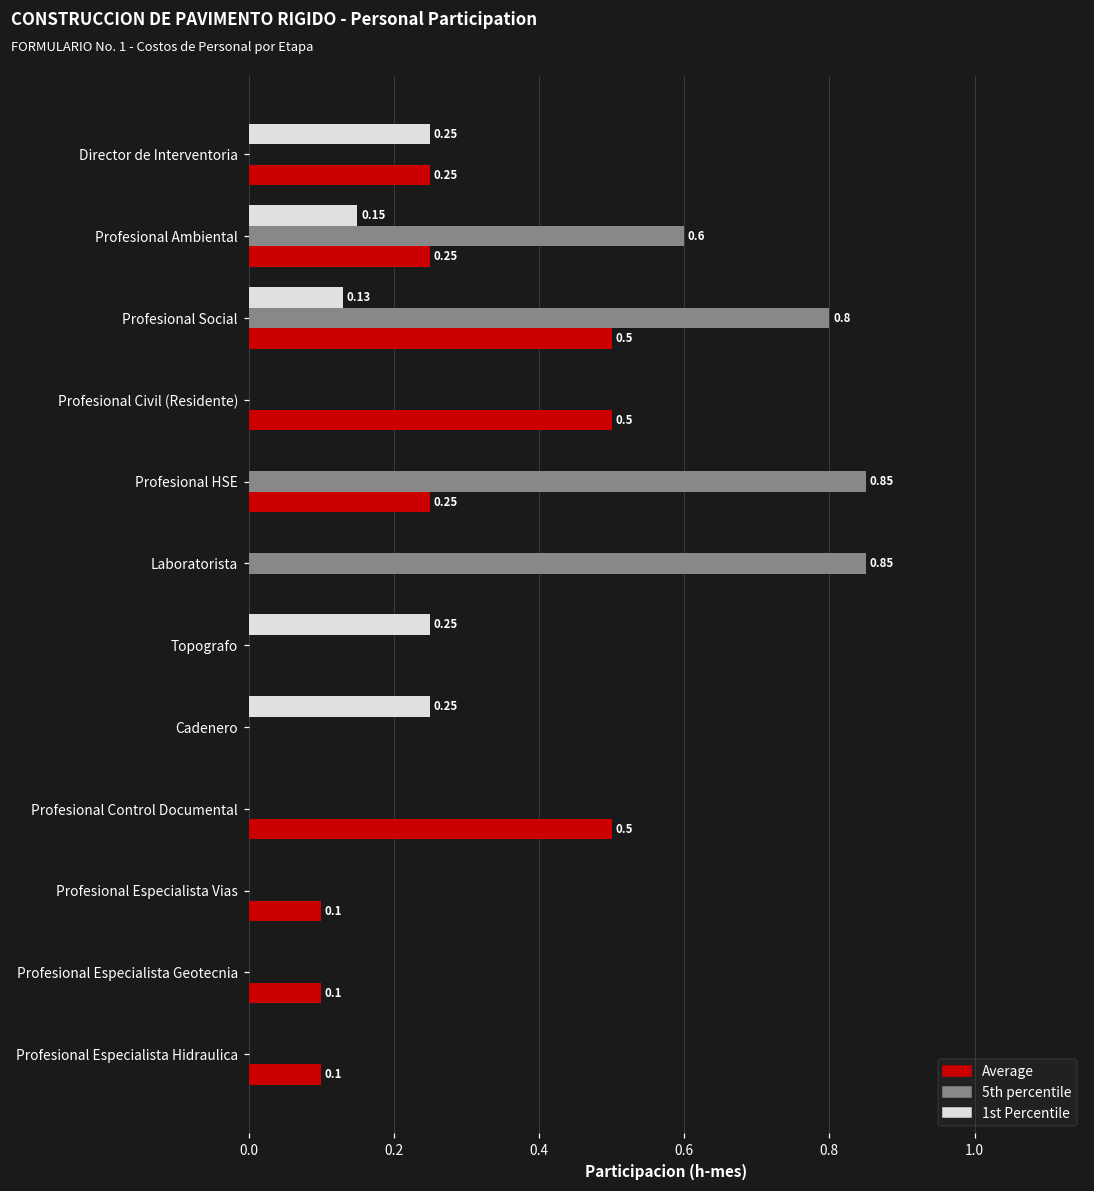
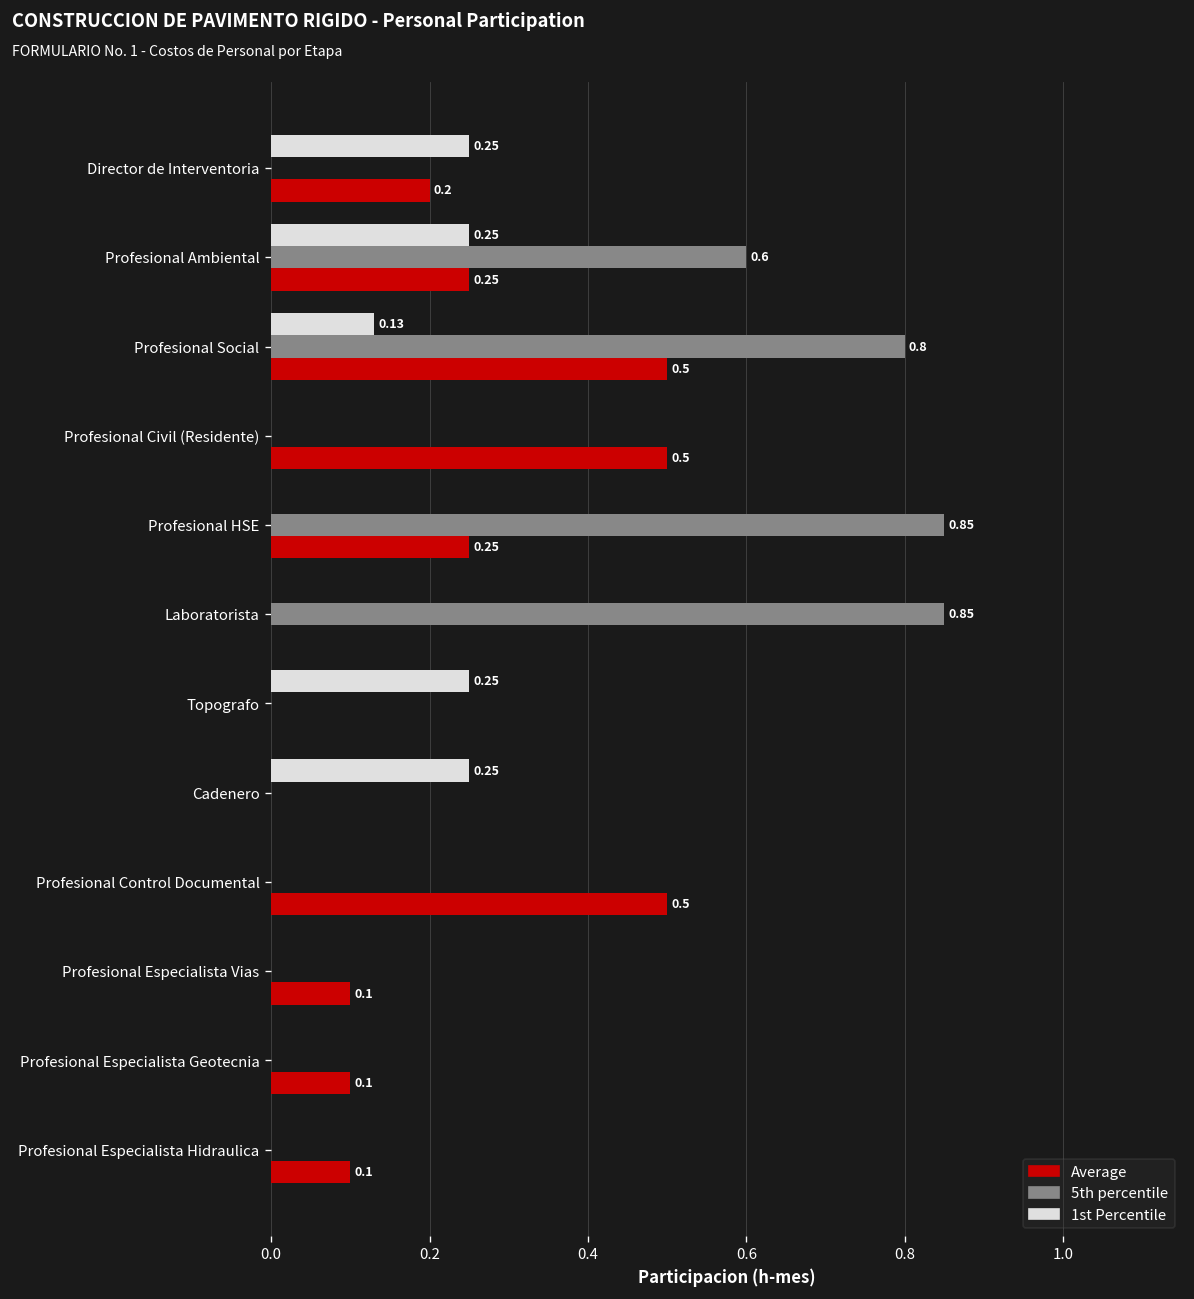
  {
    "Average": {
-     "Director de Interventoria": 0.25,
+     "Director de Interventoria": 0.2,
      "Profesional Ambiental": 0.25,
      "Profesional Social": 0.5,
      "Profesional Civil (Residente)": 0.5,
      "Profesional HSE": 0.25,
      "Profesional Control Documental": 0.5,
      "Profesional Especialista Vias": 0.1,
      "Profesional Especialista Geotecnia": 0.1,
      "Profesional Especialista Hidraulica": 0.1
    },
    "5th percentile": {
      "Profesional Ambiental": 0.6,
      "Profesional Social": 0.8,
      "Profesional HSE": 0.85,
      "Laboratorista": 0.85
    },
    "1st Percentile": {
      "Director de Interventoria": 0.25,
-     "Profesional Ambiental": 0.15,
+     "Profesional Ambiental": 0.25,
      "Profesional Social": 0.13,
      "Topografo": 0.25,
      "Cadenero": 0.25
    }
  }
